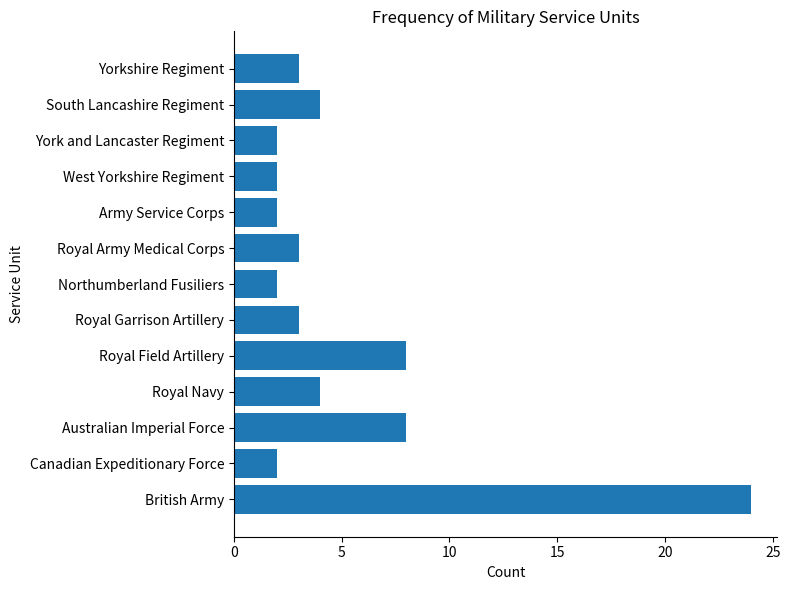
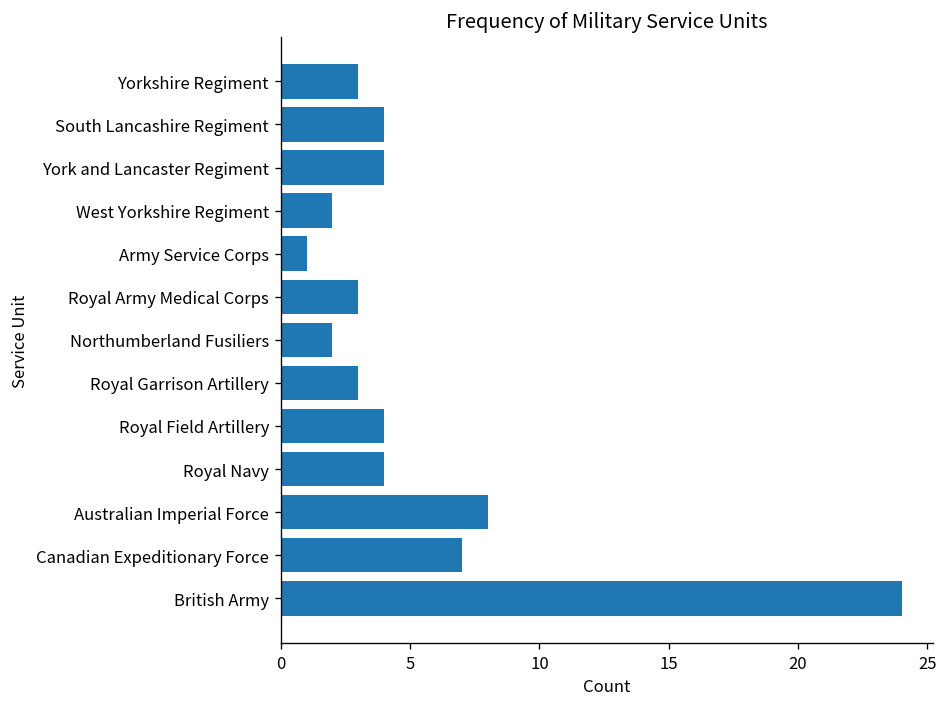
  {
    "Yorkshire Regiment": 3,
    "South Lancashire Regiment": 4,
-   "York and Lancaster Regiment": 2,
+   "York and Lancaster Regiment": 4,
    "West Yorkshire Regiment": 2,
-   "Army Service Corps": 2,
+   "Army Service Corps": 1,
    "Royal Army Medical Corps": 3,
    "Northumberland Fusiliers": 2,
    "Royal Garrison Artillery": 3,
-   "Royal Field Artillery": 8,
+   "Royal Field Artillery": 4,
    "Royal Navy": 4,
    "Australian Imperial Force": 8,
-   "Canadian Expeditionary Force": 2,
+   "Canadian Expeditionary Force": 7,
    "British Army": 24
  }
